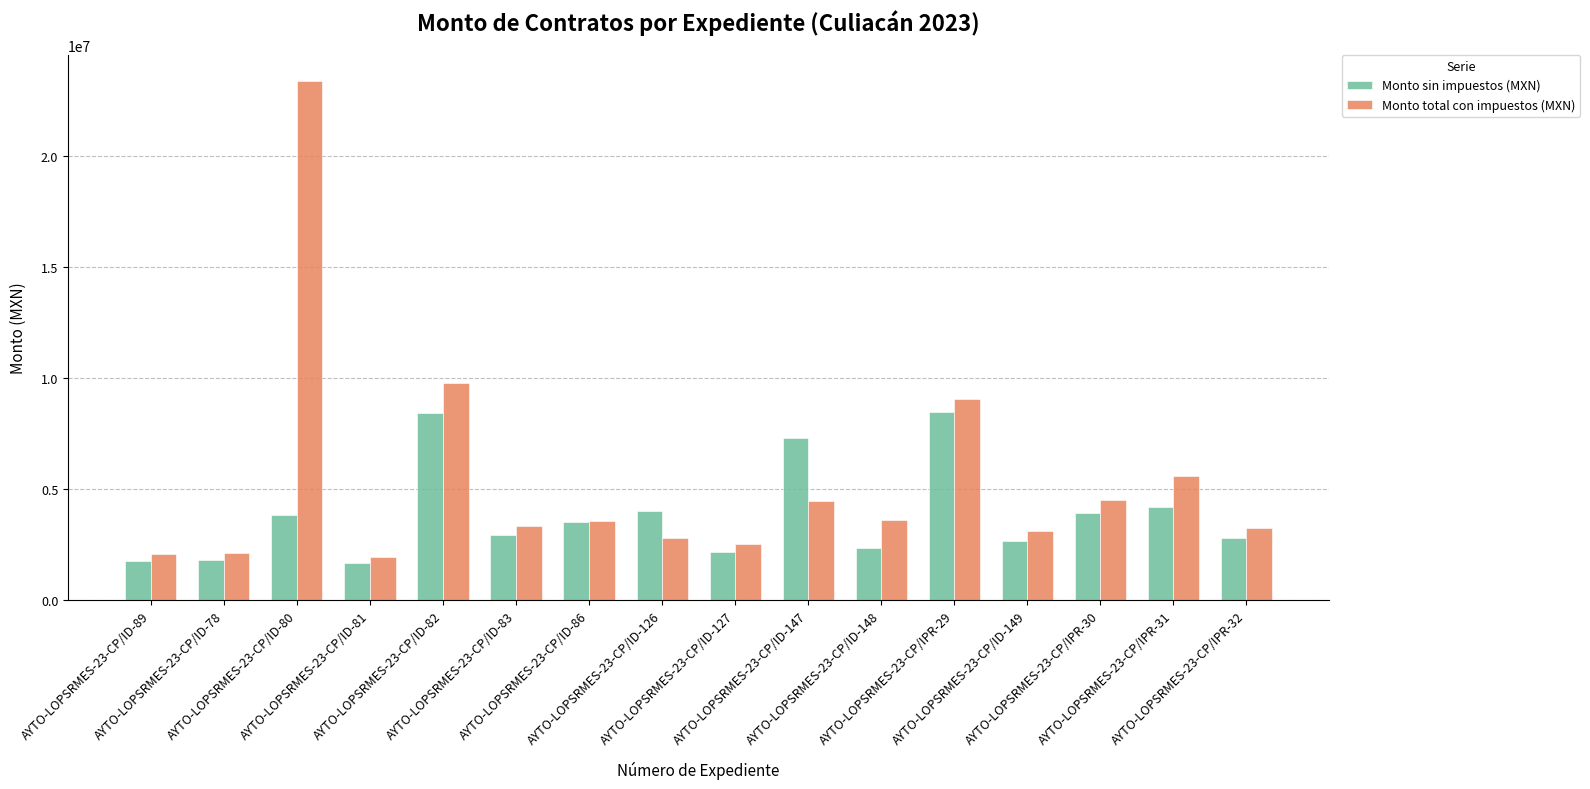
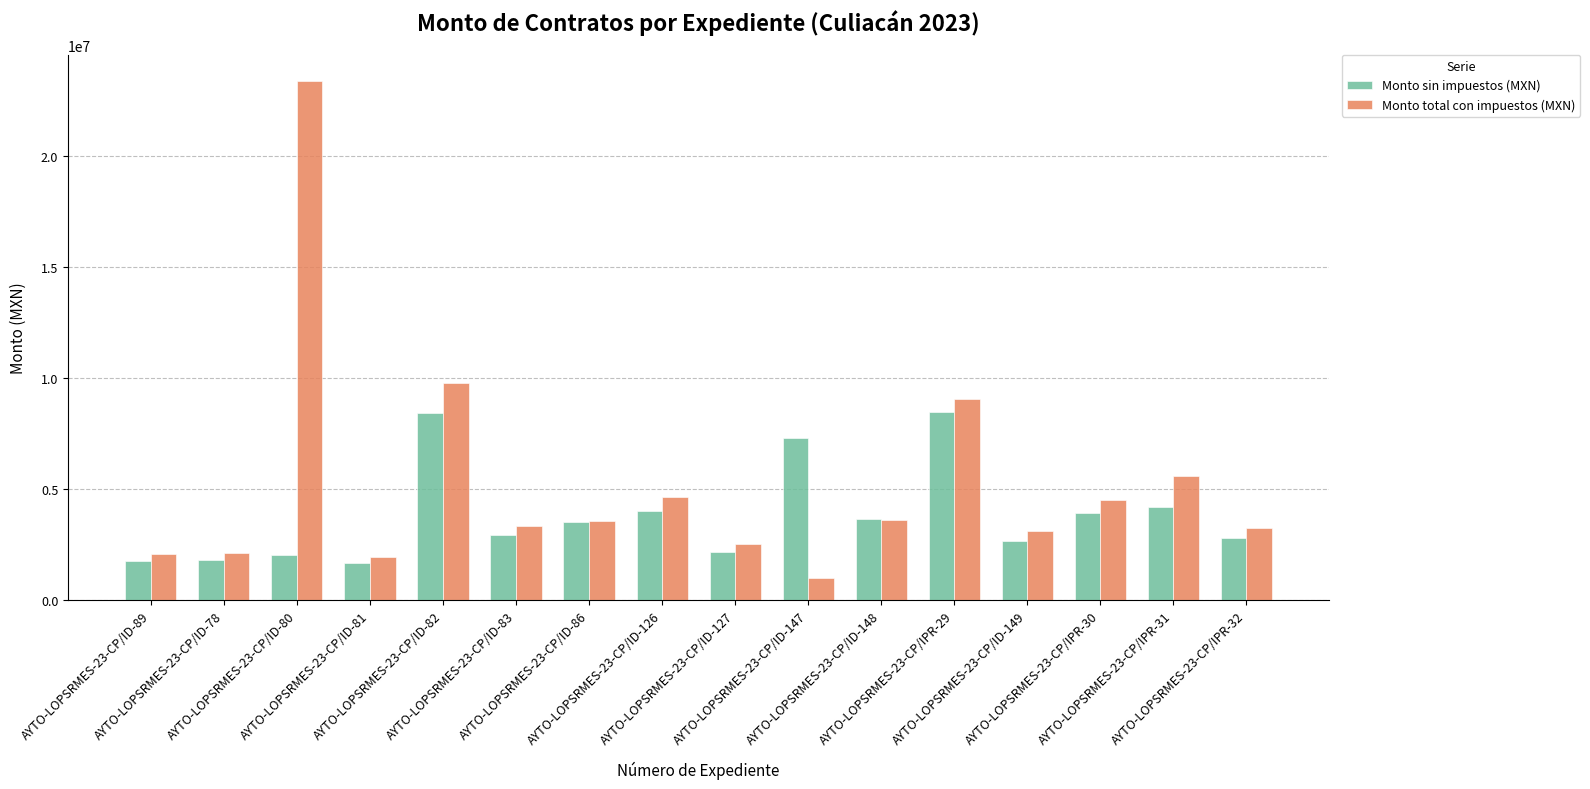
  {
    "Monto sin impuestos (MXN)": {
      "AYTO-LOPSRMES-23-CP/ID-89": 1800000,
      "AYTO-LOPSRMES-23-CP/ID-78": 1800000,
-     "AYTO-LOPSRMES-23-CP/ID-80": 3800000,
+     "AYTO-LOPSRMES-23-CP/ID-80": 2000000,
      "AYTO-LOPSRMES-23-CP/ID-81": 1700000,
      "AYTO-LOPSRMES-23-CP/ID-82": 8400000,
      "AYTO-LOPSRMES-23-CP/ID-83": 2900000,
      "AYTO-LOPSRMES-23-CP/ID-86": 3500000,
      "AYTO-LOPSRMES-23-CP/ID-126": 4000000,
      "AYTO-LOPSRMES-23-CP/ID-127": 2200000,
      "AYTO-LOPSRMES-23-CP/ID-147": 7300000,
-     "AYTO-LOPSRMES-23-CP/ID-148": 2400000,
+     "AYTO-LOPSRMES-23-CP/ID-148": 3700000,
      "AYTO-LOPSRMES-23-CP/IPR-29": 8500000,
      "AYTO-LOPSRMES-23-CP/ID-149": 2700000,
      "AYTO-LOPSRMES-23-CP/IPR-30": 3900000,
      "AYTO-LOPSRMES-23-CP/IPR-31": 4200000,
      "AYTO-LOPSRMES-23-CP/IPR-32": 2800000
    },
    "Monto total con impuestos (MXN)": {
      "AYTO-LOPSRMES-23-CP/ID-89": 2100000,
      "AYTO-LOPSRMES-23-CP/ID-78": 2100000,
      "AYTO-LOPSRMES-23-CP/ID-80": 23400000,
      "AYTO-LOPSRMES-23-CP/ID-81": 1900000,
      "AYTO-LOPSRMES-23-CP/ID-82": 9800000,
      "AYTO-LOPSRMES-23-CP/ID-83": 3300000,
      "AYTO-LOPSRMES-23-CP/ID-86": 3600000,
-     "AYTO-LOPSRMES-23-CP/ID-126": 2800000,
+     "AYTO-LOPSRMES-23-CP/ID-126": 4700000,
      "AYTO-LOPSRMES-23-CP/ID-127": 2500000,
-     "AYTO-LOPSRMES-23-CP/ID-147": 4500000,
+     "AYTO-LOPSRMES-23-CP/ID-147": 1000000,
      "AYTO-LOPSRMES-23-CP/ID-148": 3600000,
      "AYTO-LOPSRMES-23-CP/IPR-29": 9100000,
      "AYTO-LOPSRMES-23-CP/ID-149": 3100000,
      "AYTO-LOPSRMES-23-CP/IPR-30": 4500000,
      "AYTO-LOPSRMES-23-CP/IPR-31": 5600000,
      "AYTO-LOPSRMES-23-CP/IPR-32": 3300000
    }
  }
